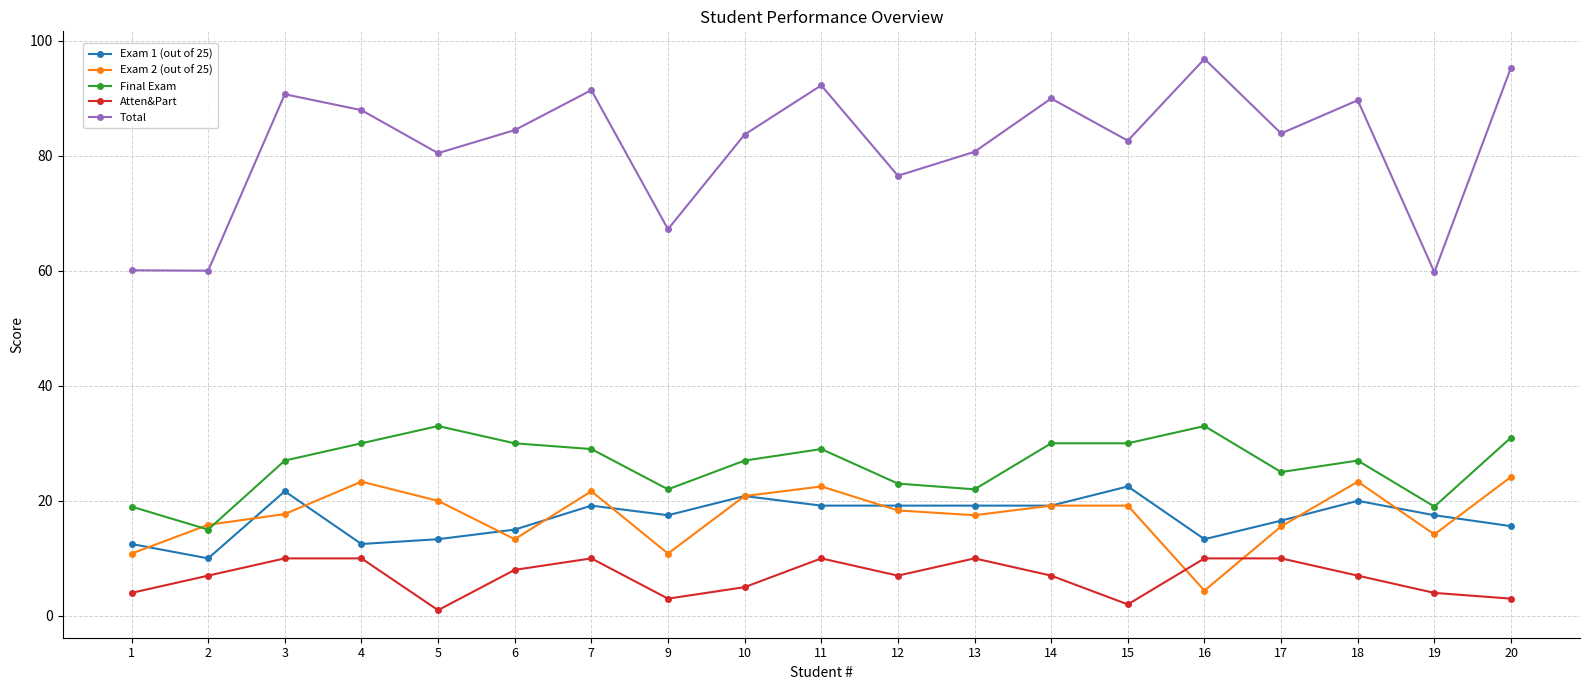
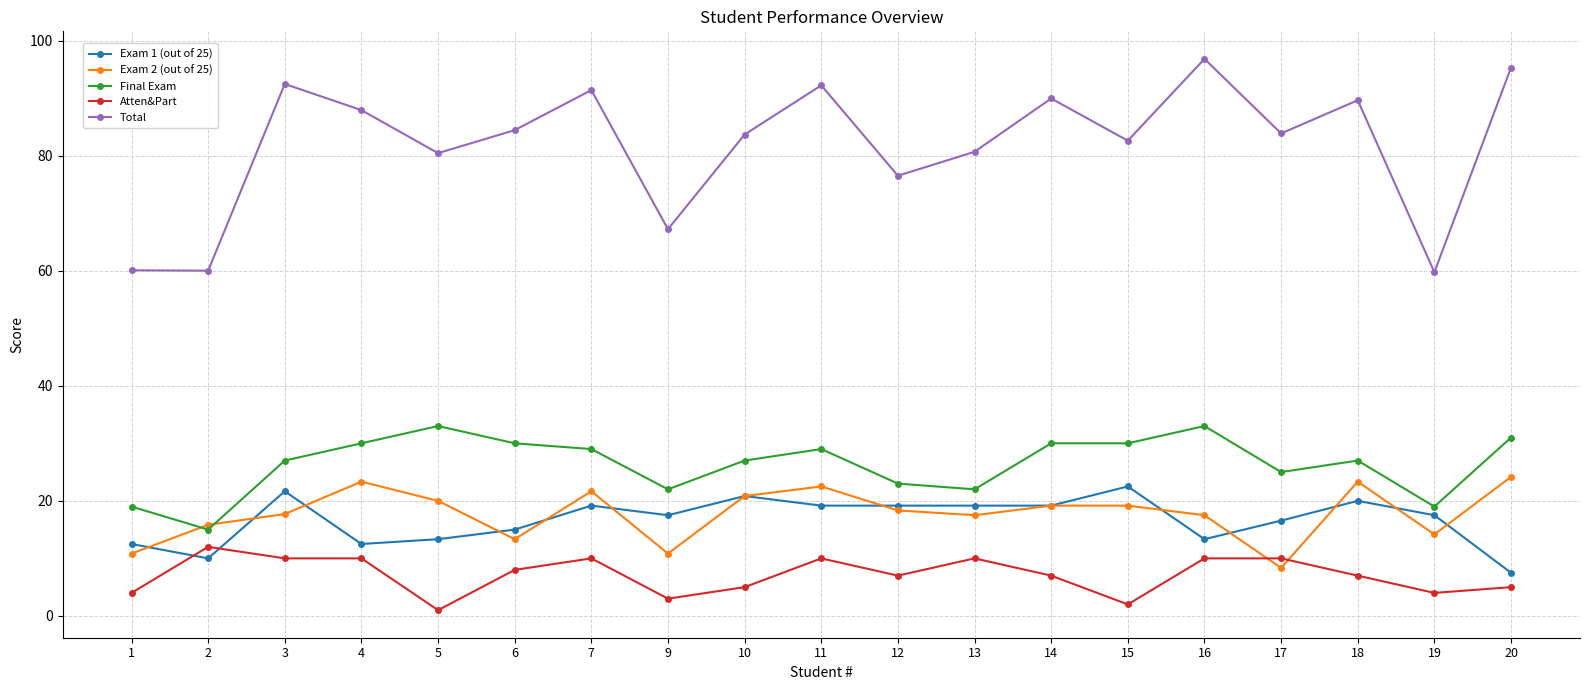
  {
    "Exam 1 (out of 25)": {
      "1": 13,
      "2": 10,
      "3": 22,
      "4": 13,
      "5": 13,
      "6": 15,
      "7": 19,
      "9": 18,
      "11": 19,
      "12": 19,
      "13": 19,
      "15": 23,
      "16": 13,
      "17": 17,
      "18": 20,
      "19": 18,
-     "20": 16
+     "20": 8
    },
    "Exam 2 (out of 25)": {
      "1": 11,
      "2": 16,
      "3": 18,
      "4": 23,
      "5": 20,
      "6": 13,
      "7": 22,
      "9": 11,
      "11": 23,
      "12": 18,
      "13": 18,
      "15": 19,
-     "16": 4,
-     "17": 16,
+     "16": 18,
+     "17": 8,
      "18": 23,
      "19": 14,
      "20": 24
    },
    "Final Exam": {
      "1": 19,
      "2": 15,
      "3": 27,
      "4": 30,
      "5": 33,
      "6": 30,
      "7": 29,
      "9": 22,
      "10": 27,
      "11": 29,
      "12": 23,
      "13": 22,
      "14": 30,
      "15": 30,
      "16": 33,
      "17": 25,
      "18": 27,
      "19": 19,
      "20": 31
    },
    "Atten&Part": {
      "1": 4,
-     "2": 7,
+     "2": 12,
      "3": 10,
      "4": 10,
      "5": 1,
      "6": 8,
      "7": 10,
      "9": 3,
      "10": 5,
      "11": 10,
      "12": 7,
      "13": 10,
      "14": 7,
      "15": 2,
      "16": 10,
      "17": 10,
      "18": 7,
      "19": 4,
-     "20": 3
+     "20": 5
    },
    "Total": {
      "1": 60,
      "2": 60,
-     "3": 91,
+     "3": 92,
      "4": 88,
      "5": 80,
      "6": 84,
      "7": 91,
      "9": 67,
      "10": 84,
      "11": 92,
      "12": 77,
      "13": 81,
      "14": 90,
      "15": 83,
      "16": 97,
      "17": 84,
      "18": 90,
      "19": 60,
      "20": 95
    }
  }
